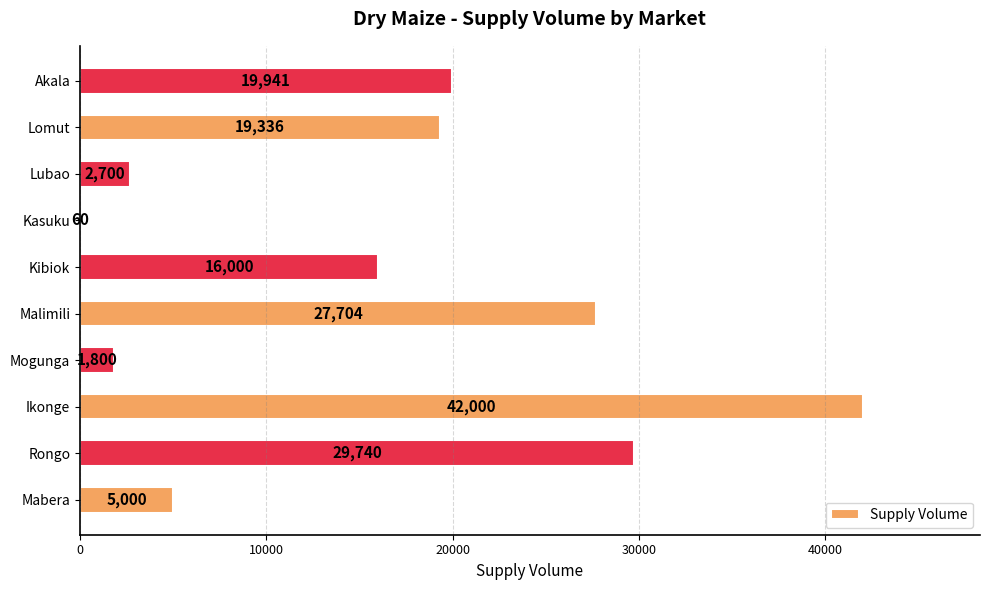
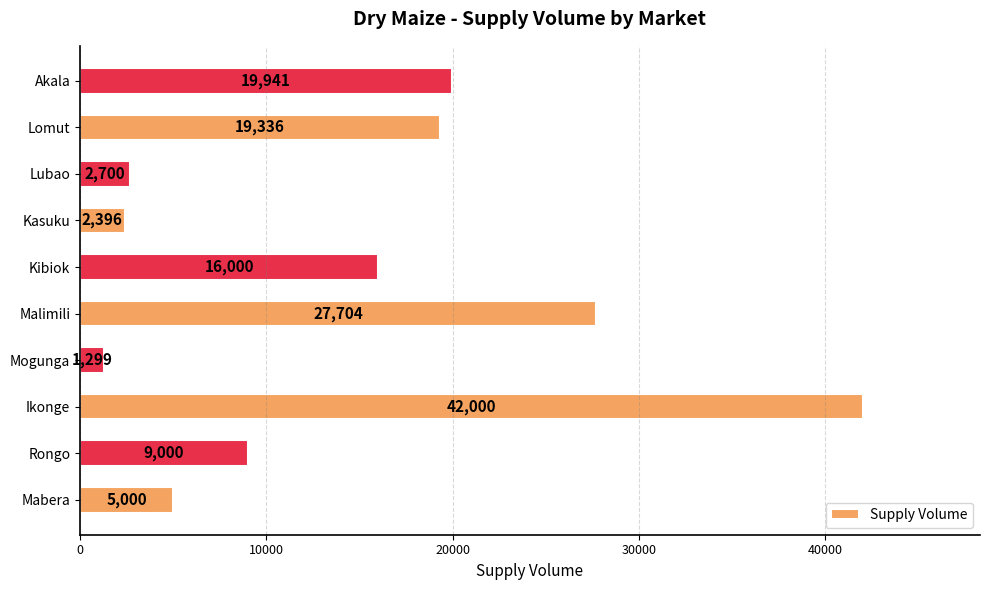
  {
    "Akala": "19,941",
    "Lomut": "19,336",
    "Lubao": "2,700",
-   "Kasuku": "60",
+   "Kasuku": "2,396",
    "Kibiok": "16,000",
    "Malimili": "27,704",
-   "Mogunga": "1,800",
+   "Mogunga": "1,299",
    "Ikonge": "42,000",
-   "Rongo": "29,740",
+   "Rongo": "9,000",
    "Mabera": "5,000"
  }
